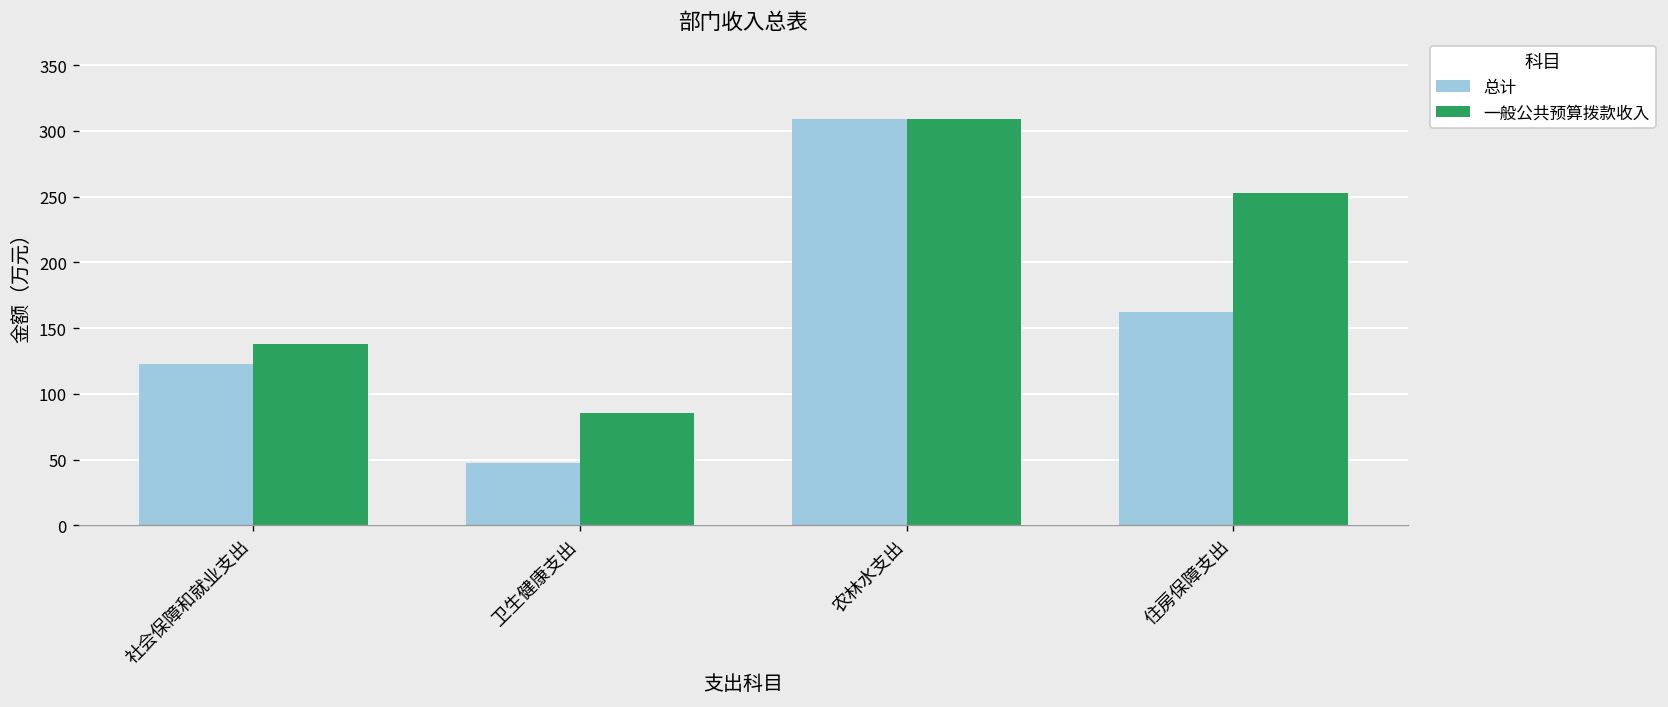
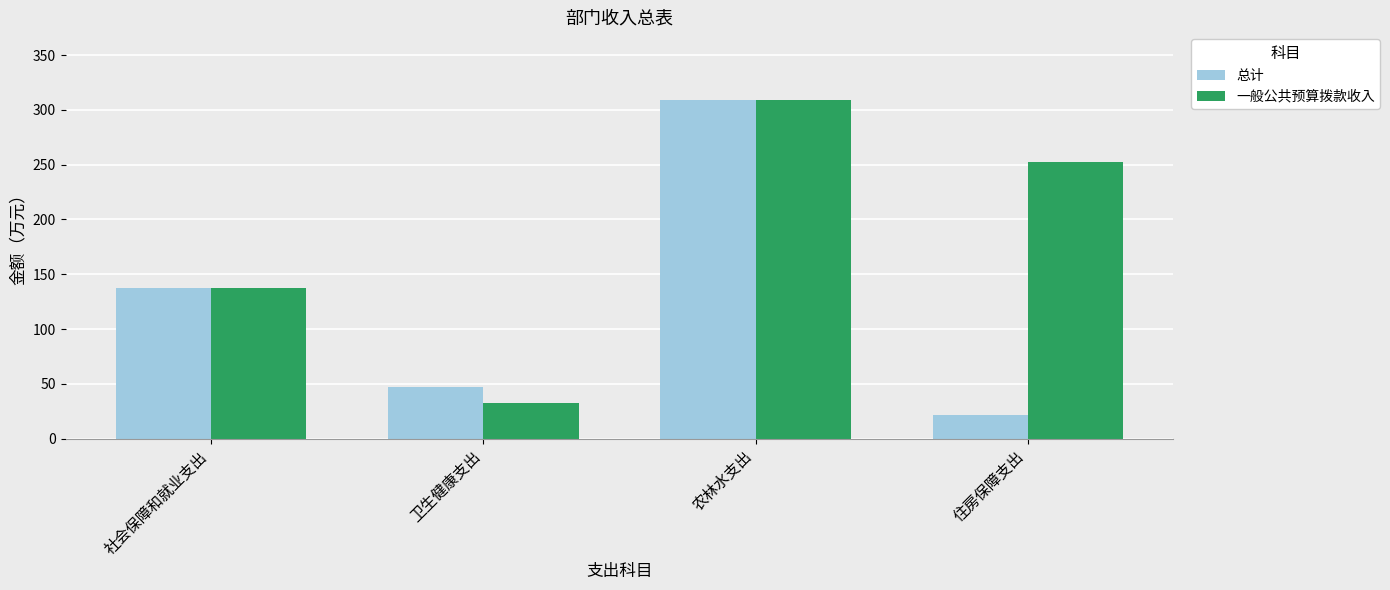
  {
    "总计": {
-     "社会保障和就业支出": 123,
+     "社会保障和就业支出": 138,
      "卫生健康支出": 47,
      "农林水支出": 309,
-     "住房保障支出": 163
+     "住房保障支出": 22
    },
    "一般公共预算拨款收入": {
      "社会保障和就业支出": 138,
-     "卫生健康支出": 86,
+     "卫生健康支出": 32,
      "农林水支出": 309,
      "住房保障支出": 252
    }
  }
